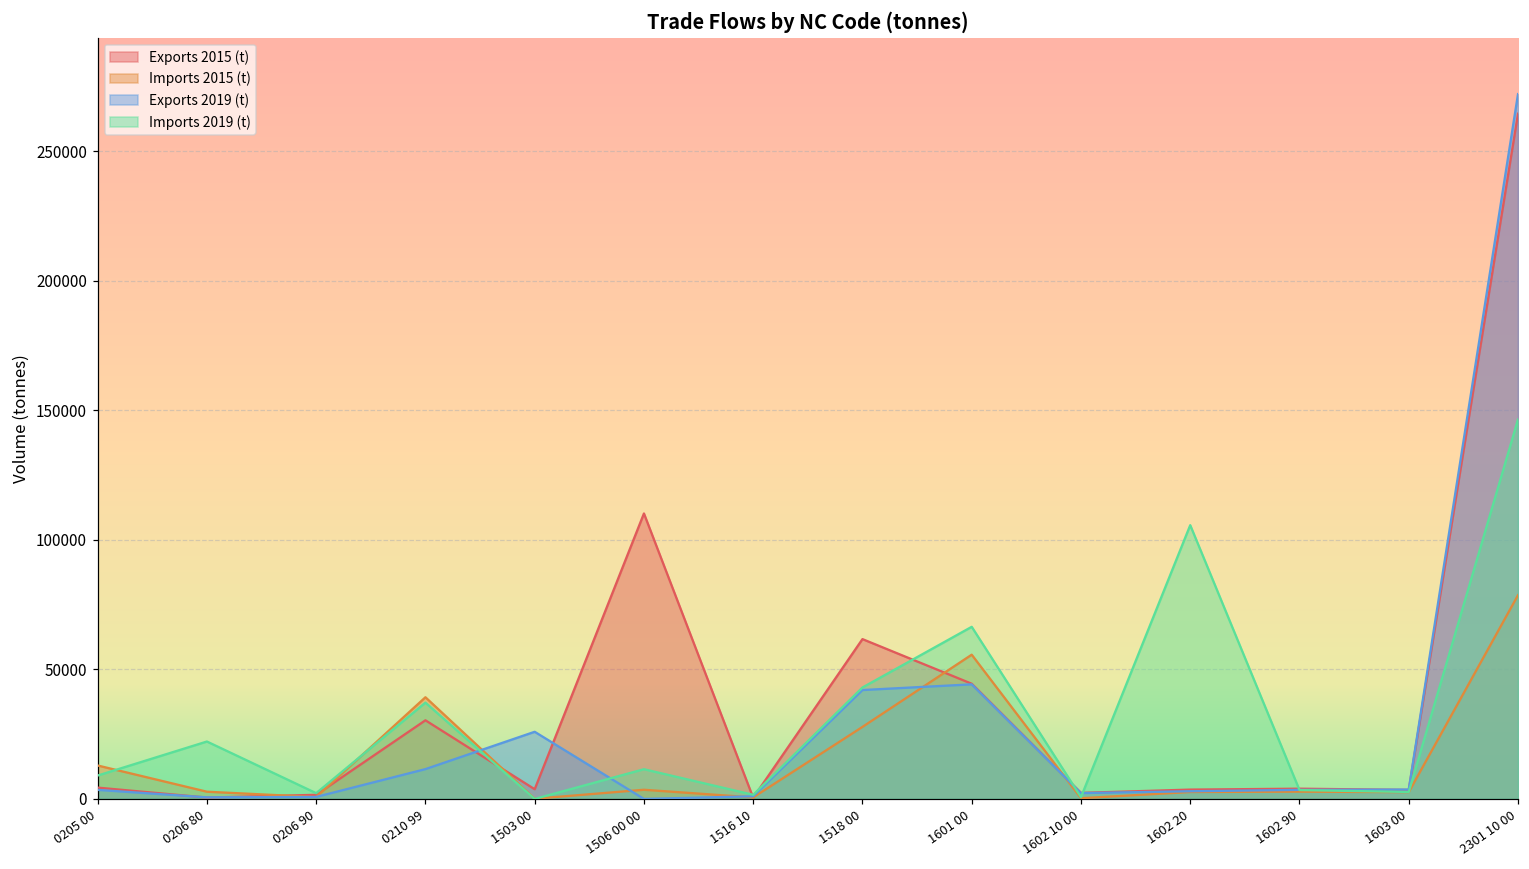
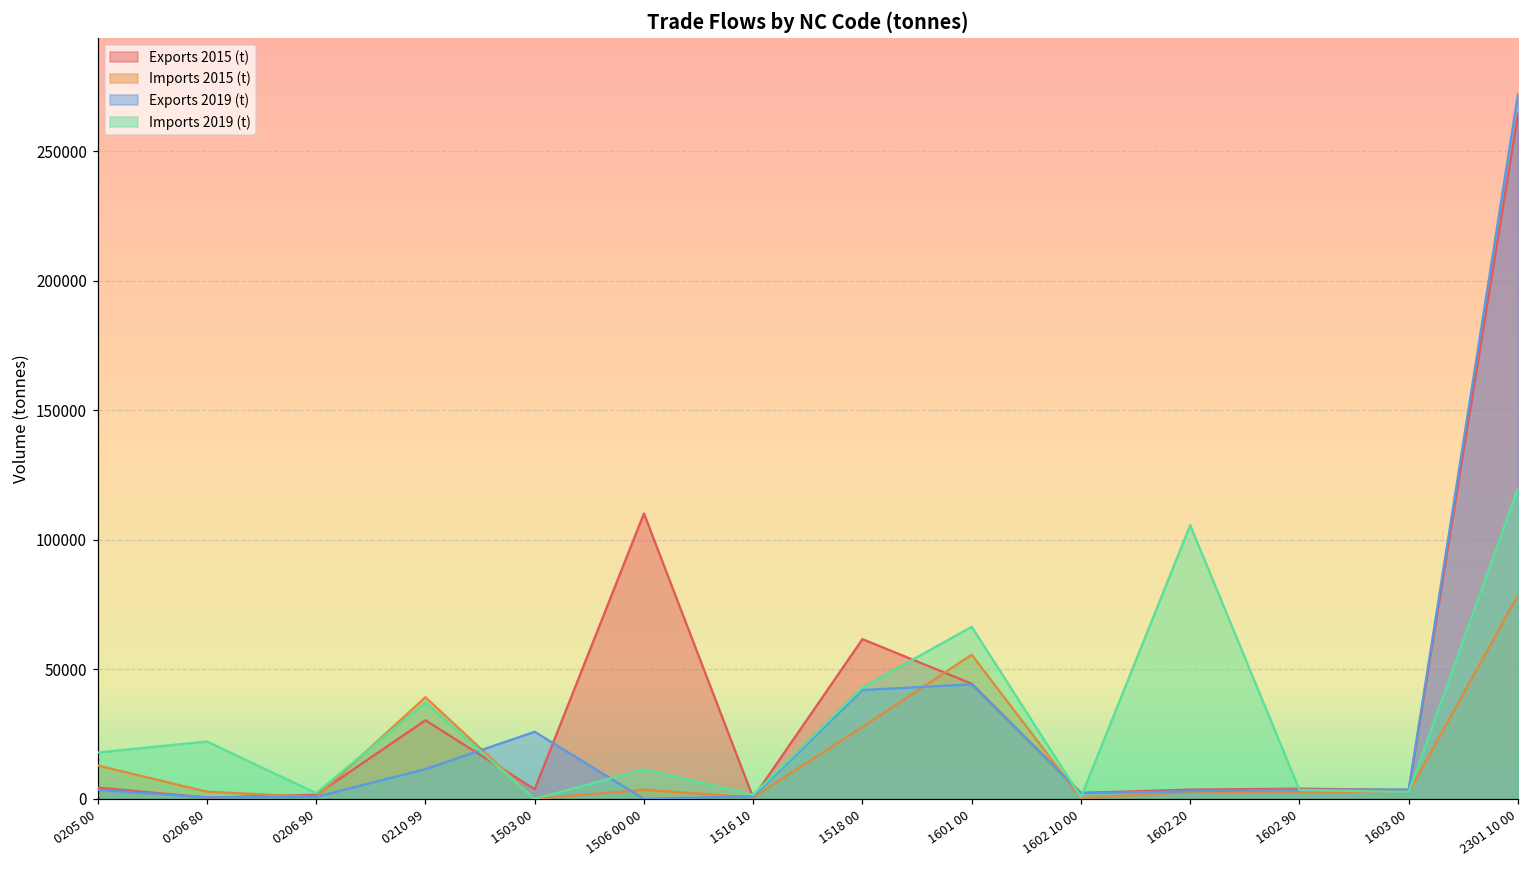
  {
    "Exports 2019 (t)": {
      "0210 99": 11000,
      "1503 00": 26000,
      "1506 00 00": 0,
      "2301 10 00": 272000
    },
    "Imports 2019 (t)": {
-     "0205 00": 9000,
+     "0205 00": 18000,
      "0206 80": 22000,
      "0210 99": 37000,
      "1506 00 00": 11000,
      "1601 00": 66000,
      "1602 20": 106000,
-     "2301 10 00": 146000
+     "2301 10 00": 120000
    }
  }
